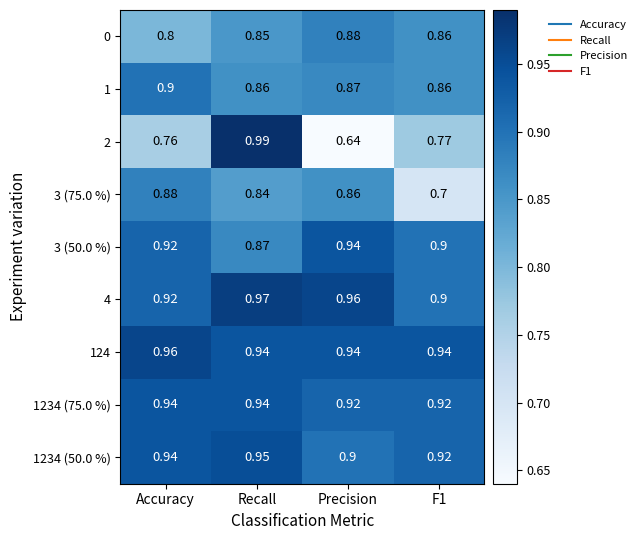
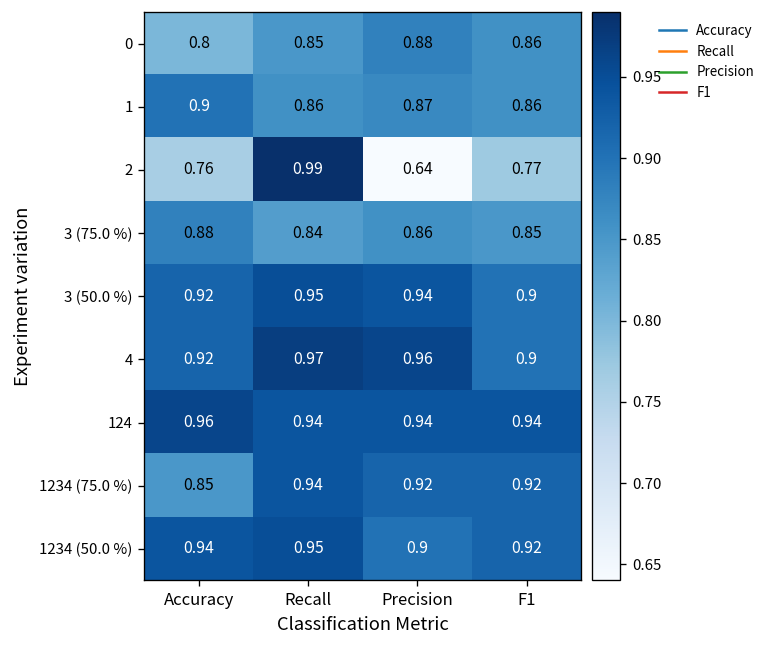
  {
    "0": {
      "Accuracy": 0.8,
      "Recall": 0.85,
      "Precision": 0.88,
      "F1": 0.86
    },
    "1": {
      "Accuracy": 0.9,
      "Recall": 0.86,
      "Precision": 0.87,
      "F1": 0.86
    },
    "2": {
      "Accuracy": 0.76,
      "Recall": 0.99,
      "Precision": 0.64,
      "F1": 0.77
    },
    "3 (75.0 %)": {
      "Accuracy": 0.88,
      "Recall": 0.84,
      "Precision": 0.86,
-     "F1": 0.7
+     "F1": 0.85
    },
    "3 (50.0 %)": {
      "Accuracy": 0.92,
-     "Recall": 0.87,
+     "Recall": 0.95,
      "Precision": 0.94,
      "F1": 0.9
    },
    "4": {
      "Accuracy": 0.92,
      "Recall": 0.97,
      "Precision": 0.96,
      "F1": 0.9
    },
    "124": {
      "Accuracy": 0.96,
      "Recall": 0.94,
      "Precision": 0.94,
      "F1": 0.94
    },
    "1234 (75.0 %)": {
-     "Accuracy": 0.94,
+     "Accuracy": 0.85,
      "Recall": 0.94,
      "Precision": 0.92,
      "F1": 0.92
    },
    "1234 (50.0 %)": {
      "Accuracy": 0.94,
      "Recall": 0.95,
      "Precision": 0.9,
      "F1": 0.92
    }
  }
